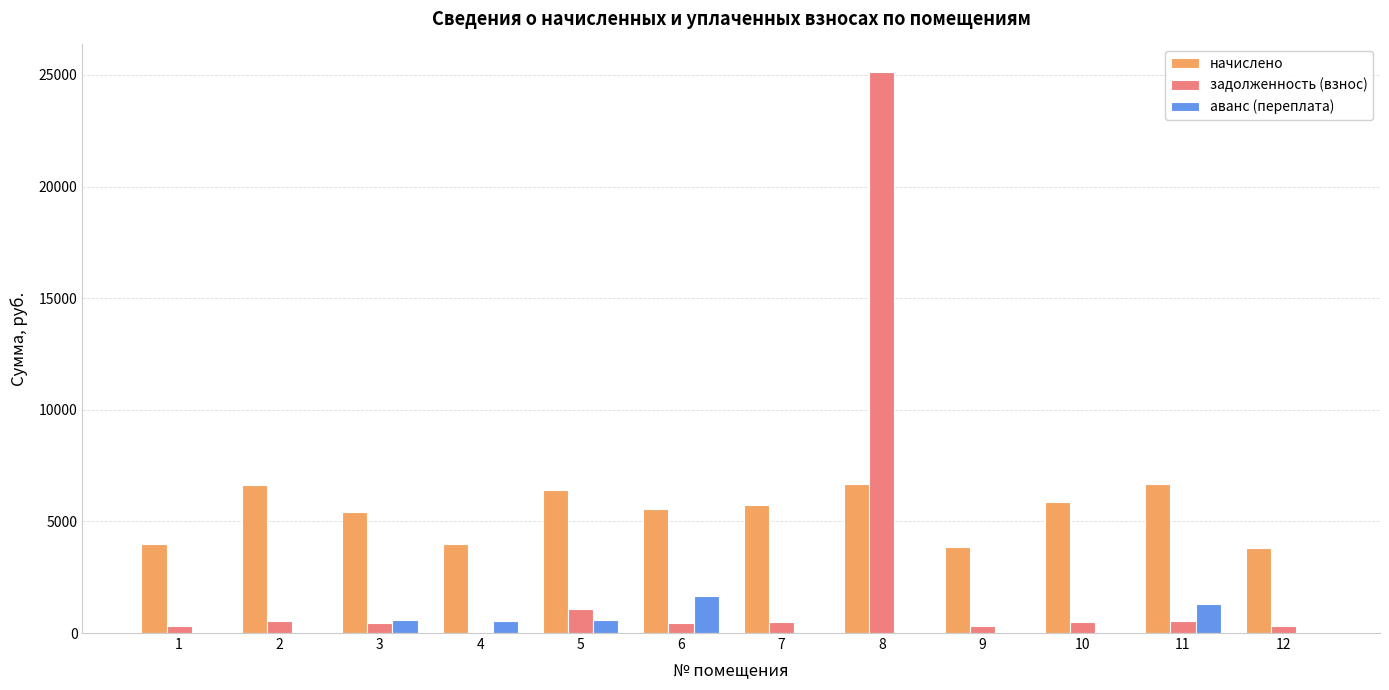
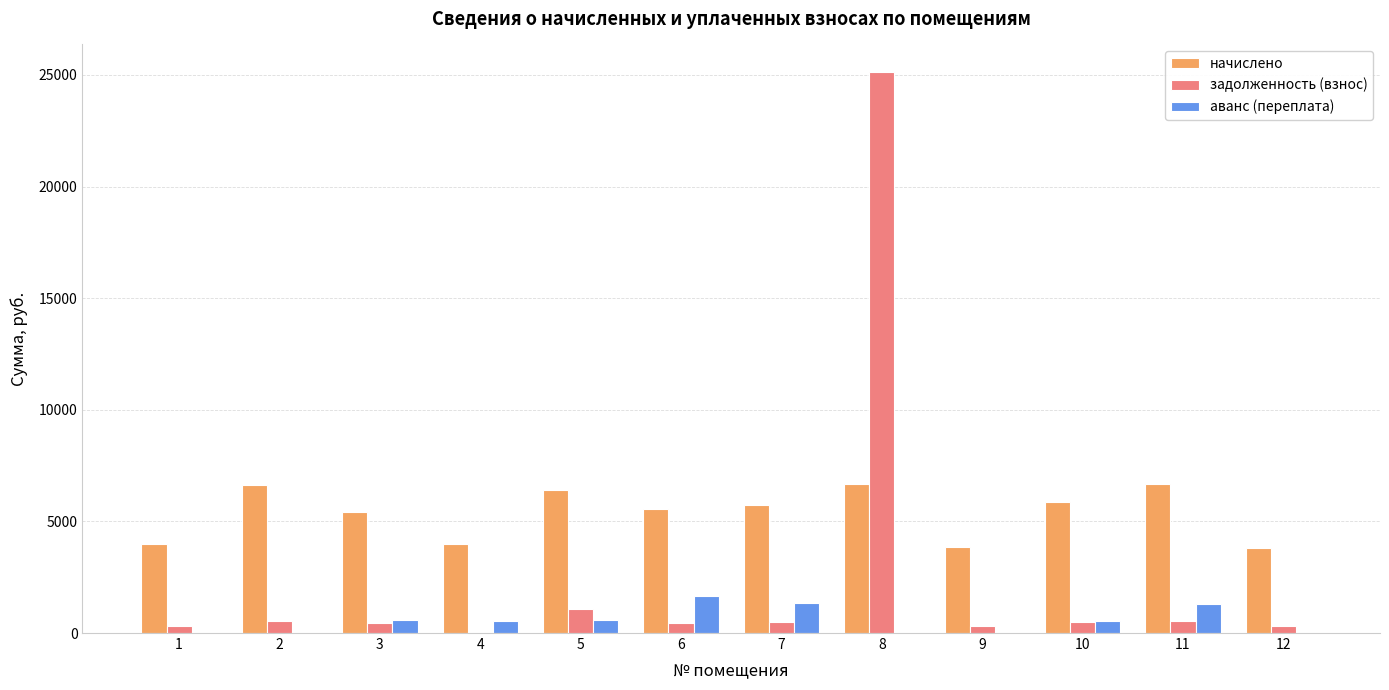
  {
    "аванс (переплата)": {
      "1": 0,
      "2": 0,
      "3": 600,
      "4": 600,
      "5": 600,
      "6": 1700,
-     "7": 0,
+     "7": 1300,
      "8": 0,
      "9": 0,
-     "10": 0,
+     "10": 500,
      "11": 1300,
      "12": 0
    }
  }
